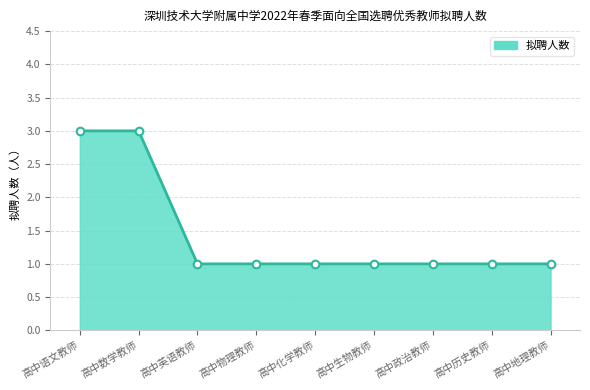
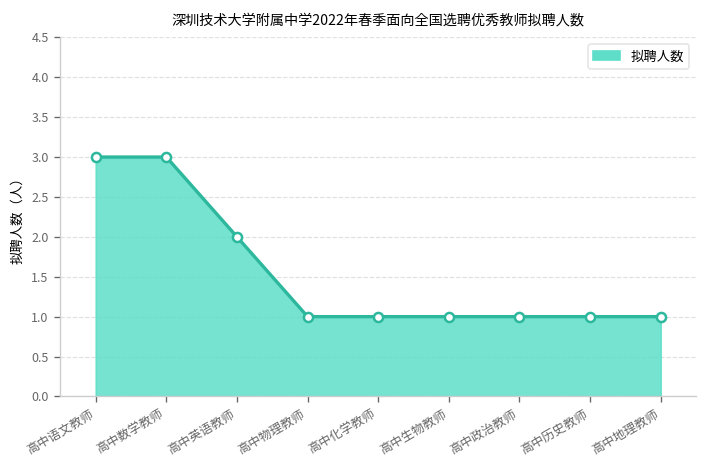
  {
    "高中语文教师": 3,
    "高中数学教师": 3,
-   "高中英语教师": 1,
+   "高中英语教师": 2,
    "高中物理教师": 1,
    "高中化学教师": 1,
    "高中生物教师": 1,
    "高中政治教师": 1,
    "高中历史教师": 1,
    "高中地理教师": 1
  }
